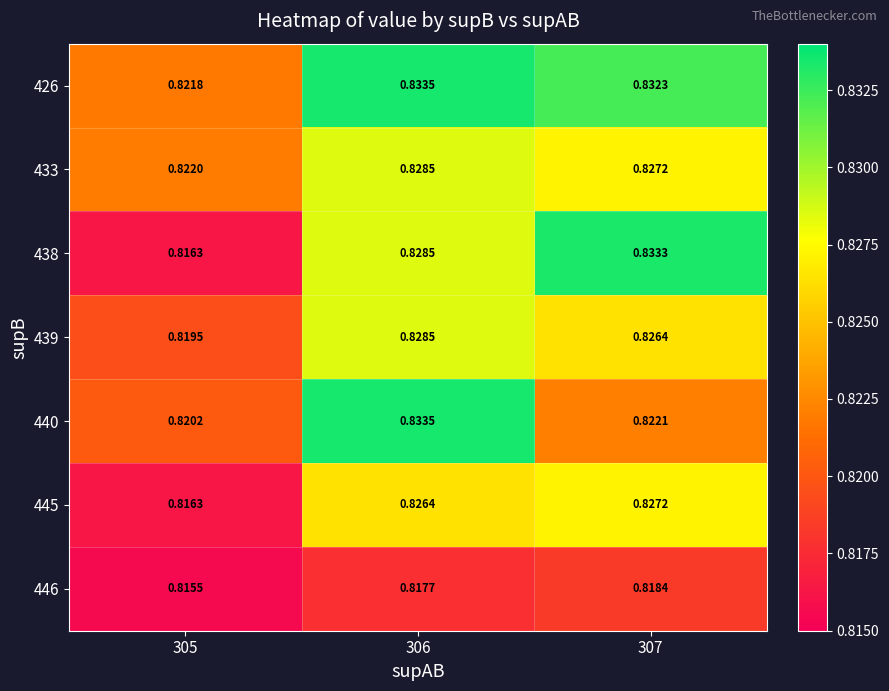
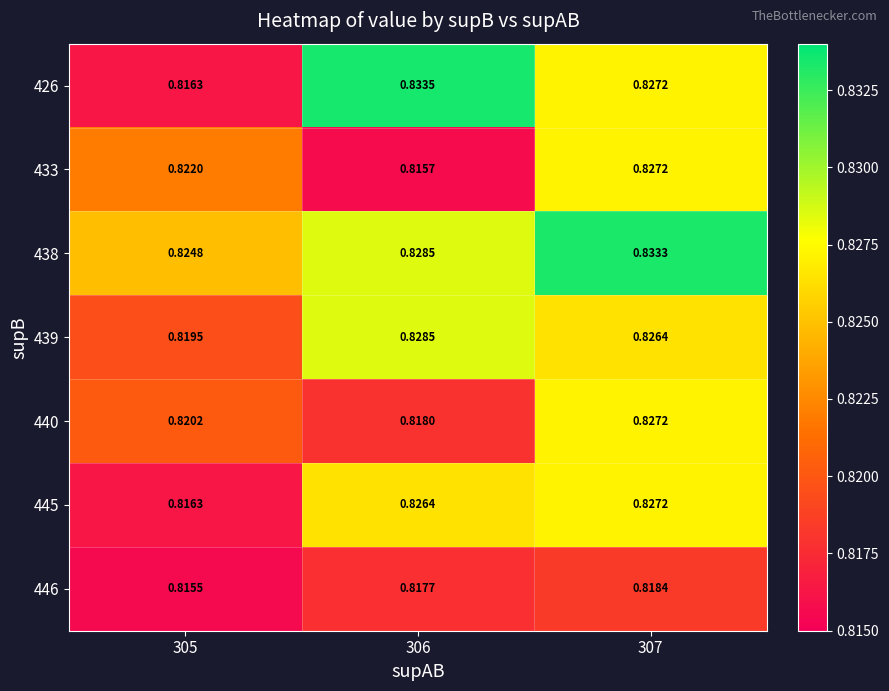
  {
    "426": {
-     "305": 0.8218,
+     "305": 0.8163,
      "306": 0.8335,
-     "307": 0.8323
+     "307": 0.8272
    },
    "433": {
      "305": 0.8220,
-     "306": 0.8285,
+     "306": 0.8157,
      "307": 0.8272
    },
    "438": {
-     "305": 0.8163,
+     "305": 0.8248,
      "306": 0.8285,
      "307": 0.8333
    },
    "439": {
      "305": 0.8195,
      "306": 0.8285,
      "307": 0.8264
    },
    "440": {
      "305": 0.8202,
-     "306": 0.8335,
-     "307": 0.8221
+     "306": 0.8180,
+     "307": 0.8272
    },
    "445": {
      "305": 0.8163,
      "306": 0.8264,
      "307": 0.8272
    },
    "446": {
      "305": 0.8155,
      "306": 0.8177,
      "307": 0.8184
    }
  }
